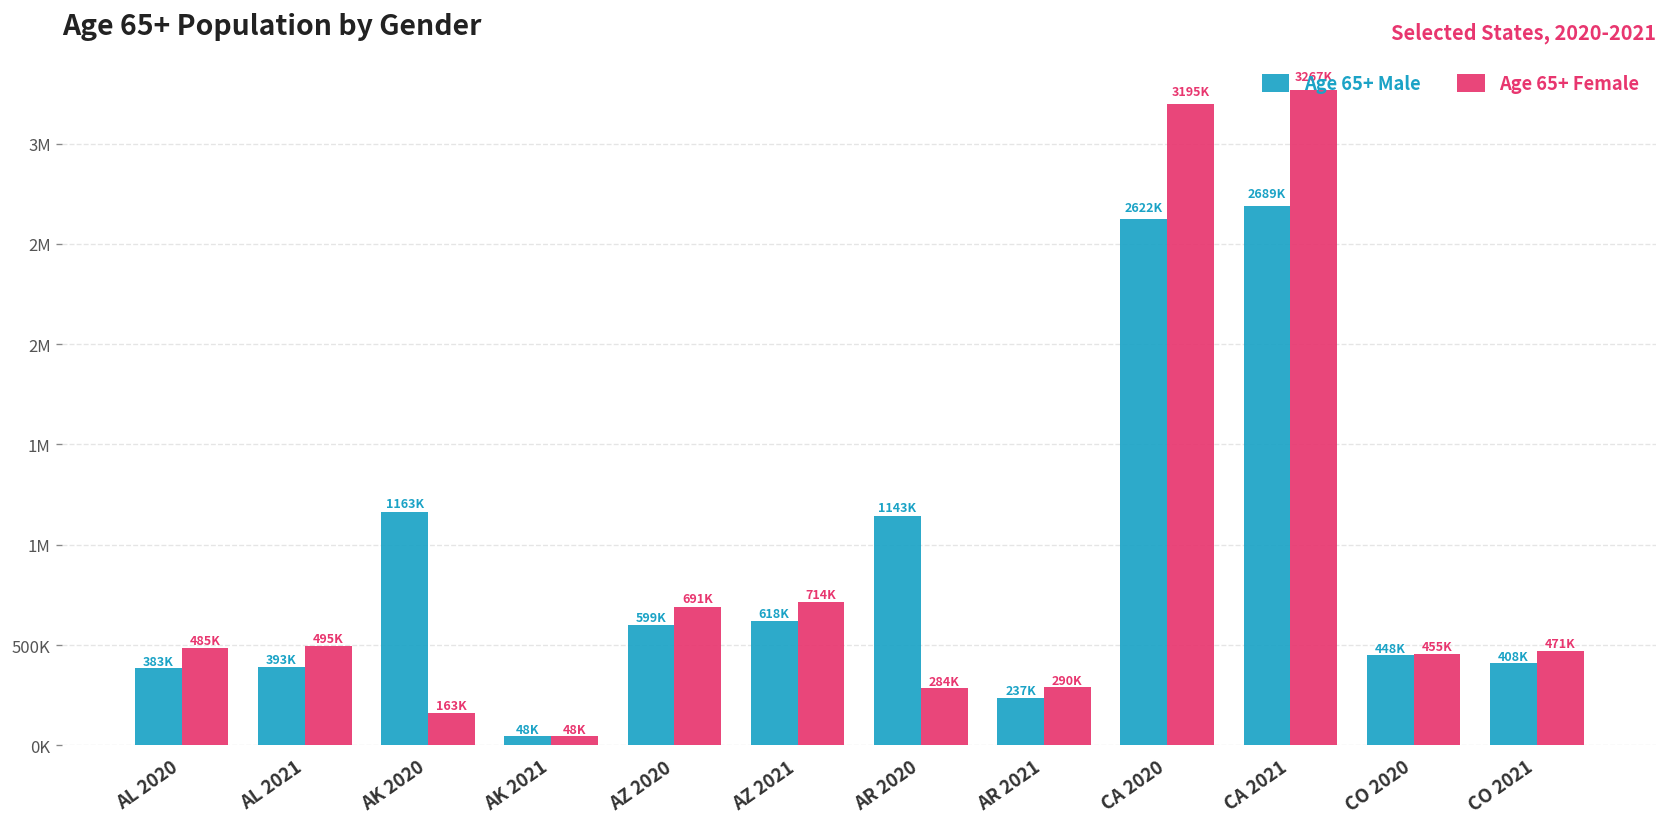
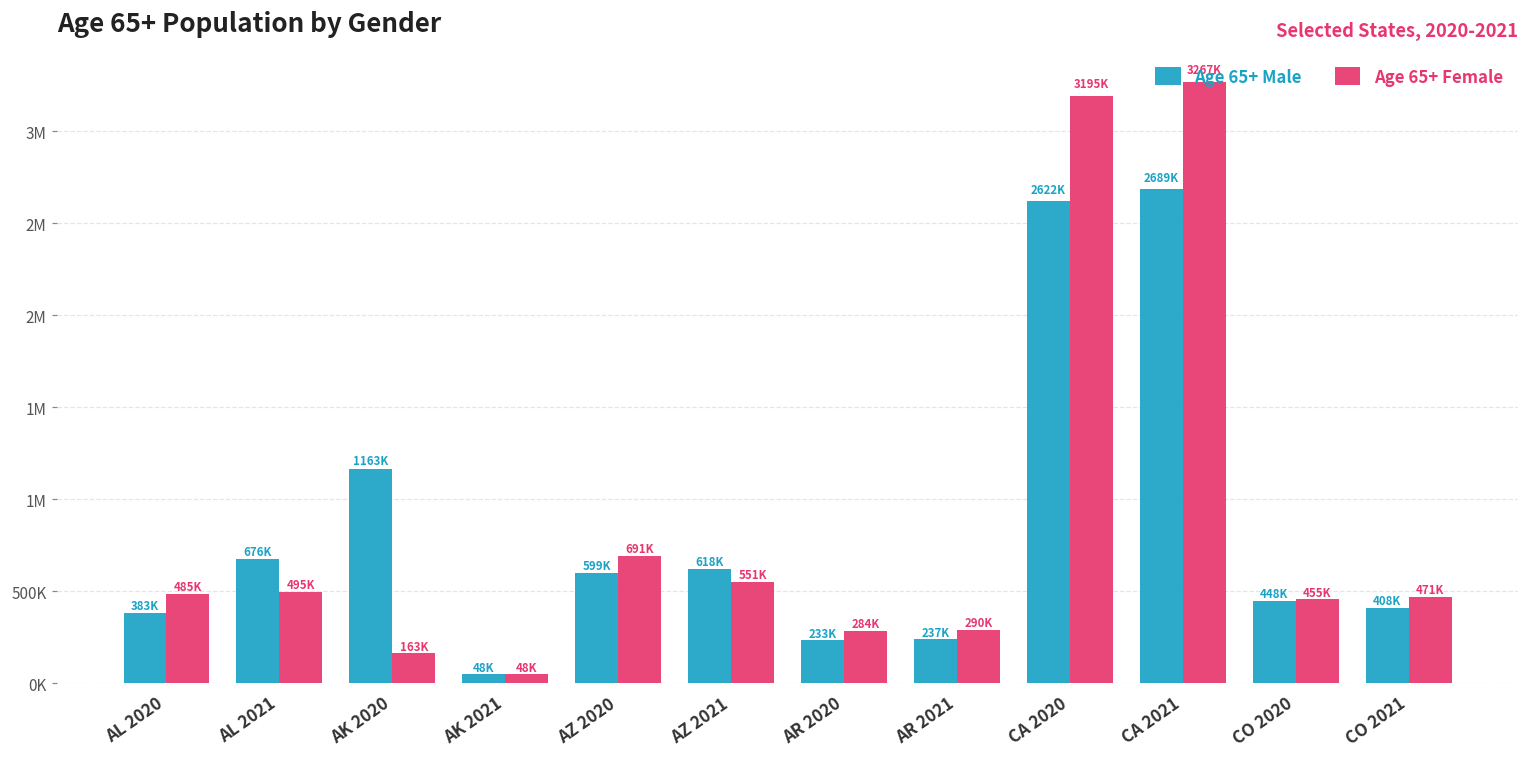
  {
    "Age 65+ Male": {
-     "AL 2021": "393K",
+     "AL 2021": "676K",
      "AK 2020": "1163K",
      "AZ 2020": "599K",
-     "AR 2020": "1143K",
+     "AR 2020": "233K",
      "CA 2020": "2622K"
    },
    "Age 65+ Female": {
      "AL 2020": "485K",
-     "AZ 2021": "714K",
+     "AZ 2021": "551K",
      "AR 2021": "290K",
      "CA 2020": "3195K",
      "CA 2021": "3267K",
      "CO 2021": "471K"
    }
  }
